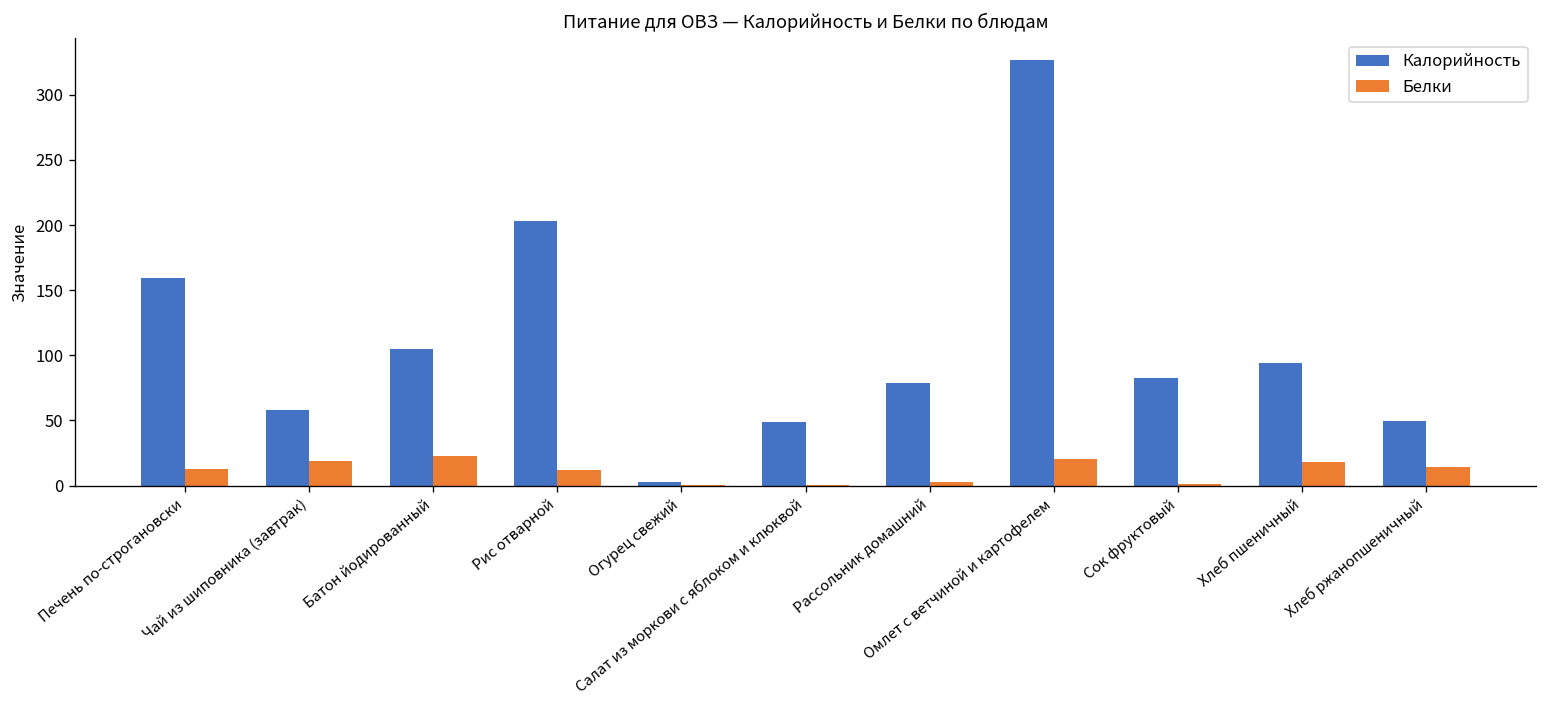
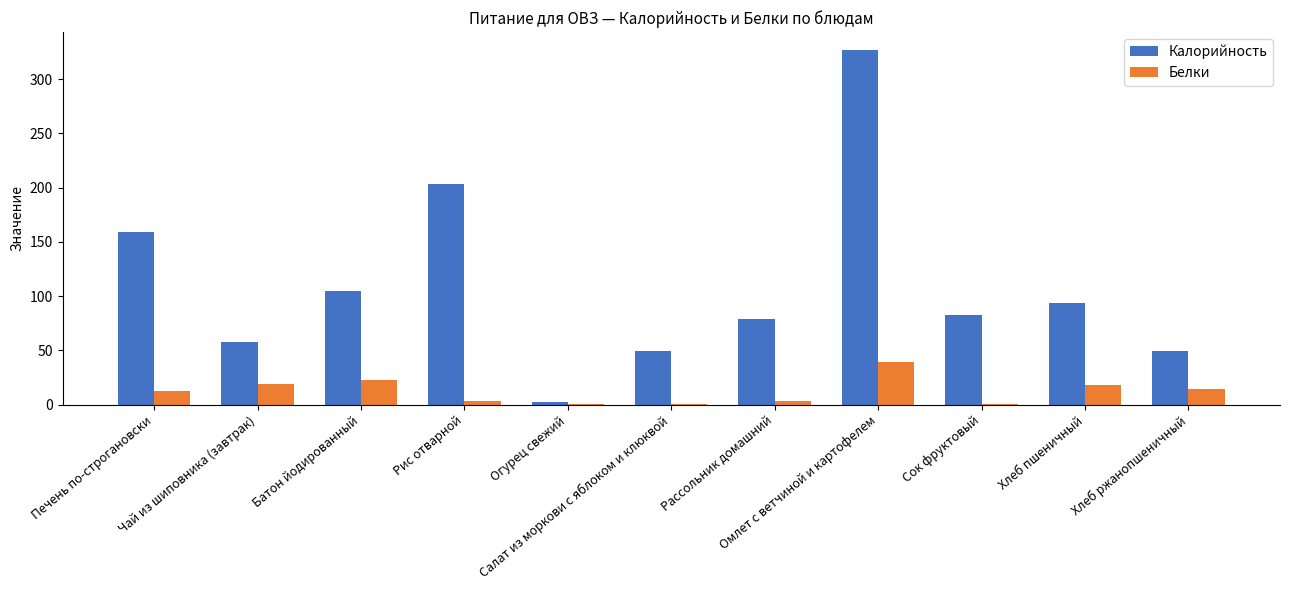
  {
    "Калорийность": {
      "Печень по-строгановски": 159,
      "Чай из шиповника (завтрак)": 58,
      "Батон йодированный": 104,
      "Рис отварной": 203,
      "Огурец свежий": 2,
      "Салат из моркови с яблоком и клюквой": 49,
      "Рассольник домашний": 79,
      "Омлет с ветчиной и картофелем": 327,
      "Сок фруктовый": 83,
      "Хлеб пшеничный": 94,
      "Хлеб ржанопшеничный": 50
    },
    "Белки": {
      "Печень по-строгановски": 13,
      "Чай из шиповника (завтрак)": 19,
      "Батон йодированный": 23,
-     "Рис отварной": 12,
+     "Рис отварной": 4,
      "Рассольник домашний": 3,
-     "Омлет с ветчиной и картофелем": 21,
+     "Омлет с ветчиной и картофелем": 40,
      "Хлеб пшеничный": 18,
      "Хлеб ржанопшеничный": 14
    }
  }
